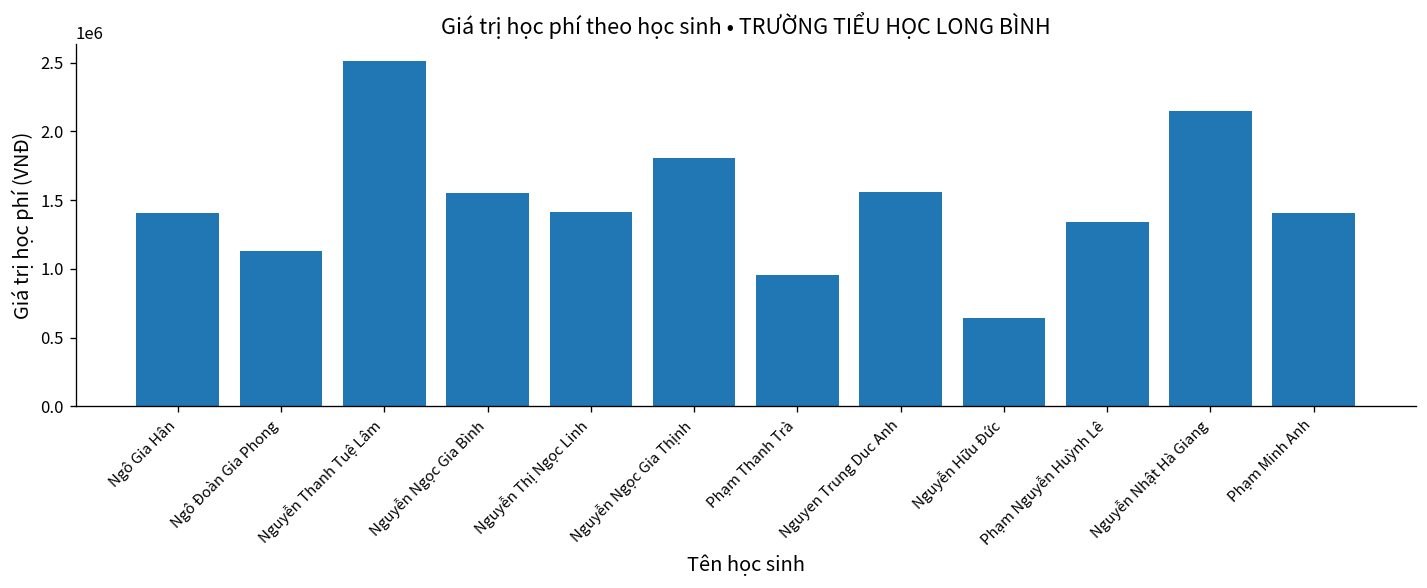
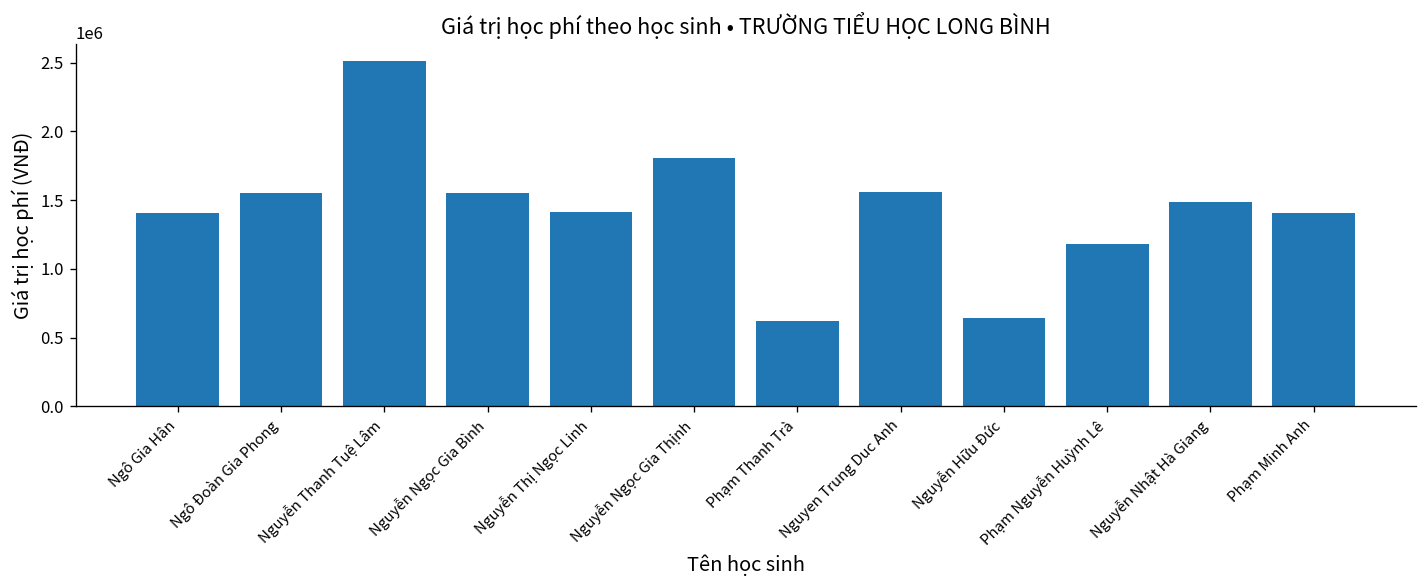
  {
    "Ngô Gia Hân": 1410000,
-   "Ngô Đoàn Gia Phong": 1130000,
+   "Ngô Đoàn Gia Phong": 1550000,
    "Nguyễn Thanh Tuệ Lâm": 2510000,
    "Nguyễn Ngọc Gia Bình": 1550000,
    "Nguyễn Thị Ngọc Linh": 1420000,
    "Nguyễn Ngọc Gia Thịnh": 1800000,
-   "Phạm Thanh Trà": 950000,
+   "Phạm Thanh Trà": 630000,
    "Nguyen Trung Duc Anh": 1560000,
    "Nguyễn Hữu Đức": 650000,
-   "Phạm Nguyễn Huỳnh Lê": 1340000,
-   "Nguyễn Nhật Hà Giang": 2150000,
+   "Phạm Nguyễn Huỳnh Lê": 1180000,
+   "Nguyễn Nhật Hà Giang": 1490000,
    "Phạm Minh Anh": 1410000
  }
